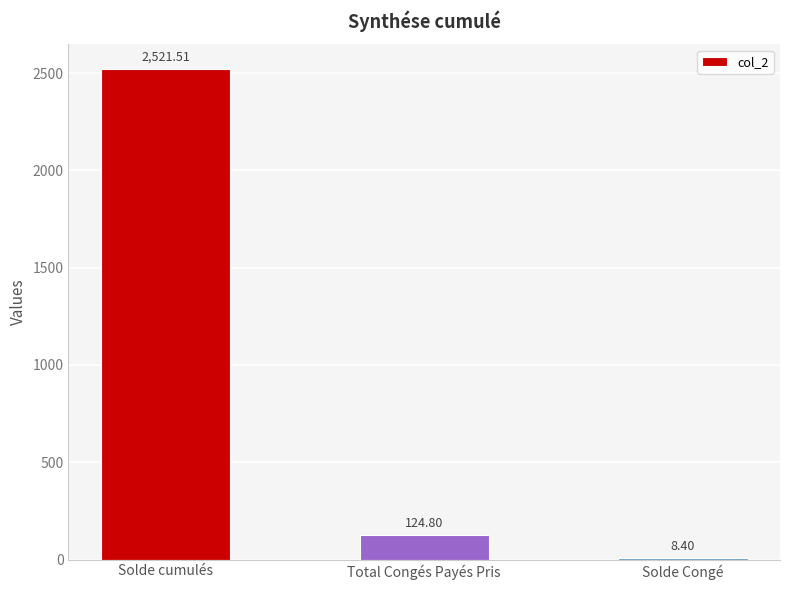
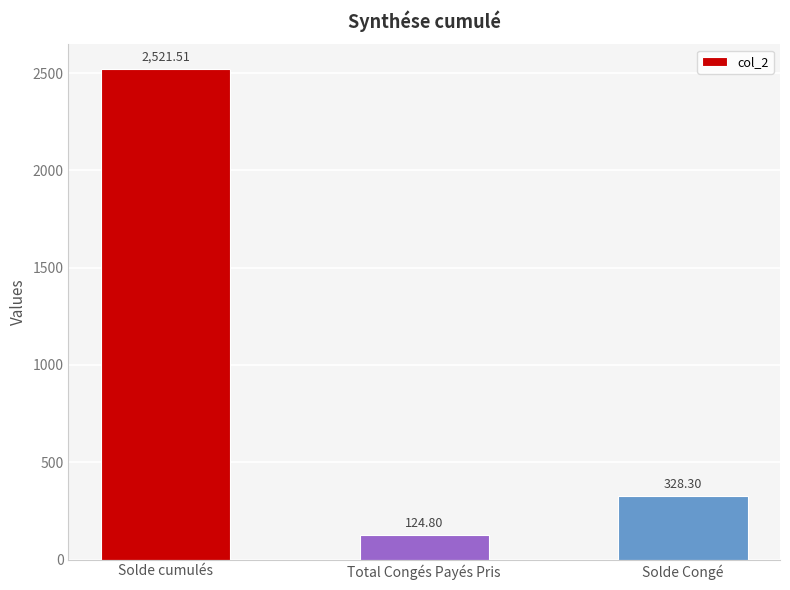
  {
    "Solde cumulés": "2,521.51",
    "Total Congés Payés Pris": "124.80",
-   "Solde Congé": "8.40"
+   "Solde Congé": "328.30"
  }
